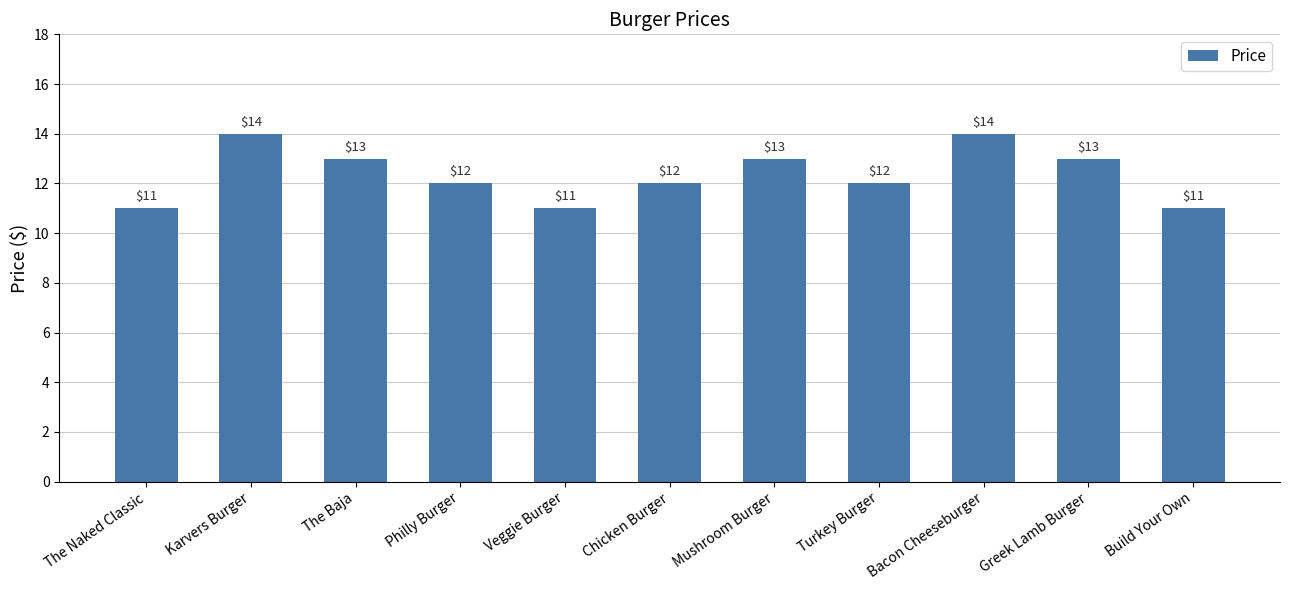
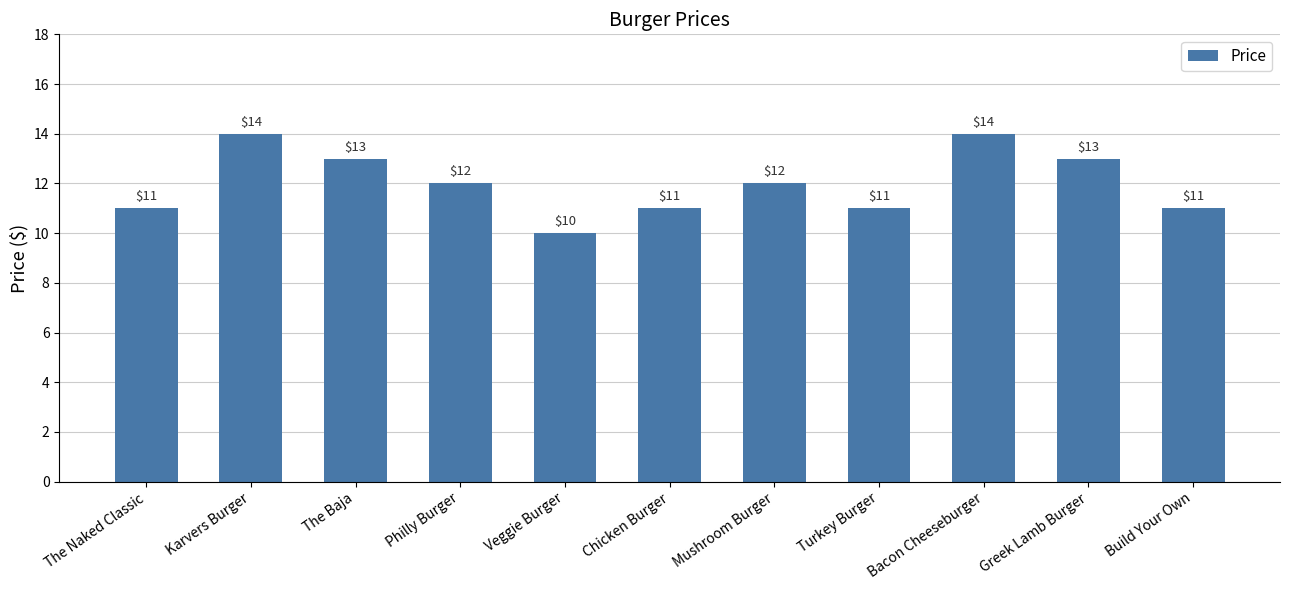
  {
    "The Naked Classic": "$11",
    "Karvers Burger": "$14",
    "The Baja": "$13",
    "Philly Burger": "$12",
-   "Veggie Burger": "$11",
-   "Chicken Burger": "$12",
-   "Mushroom Burger": "$13",
-   "Turkey Burger": "$12",
+   "Veggie Burger": "$10",
+   "Chicken Burger": "$11",
+   "Mushroom Burger": "$12",
+   "Turkey Burger": "$11",
    "Bacon Cheeseburger": "$14",
    "Greek Lamb Burger": "$13",
    "Build Your Own": "$11"
  }
